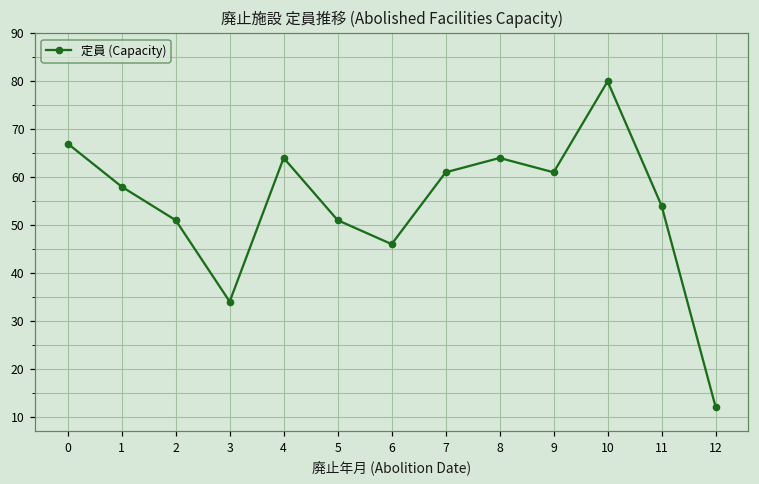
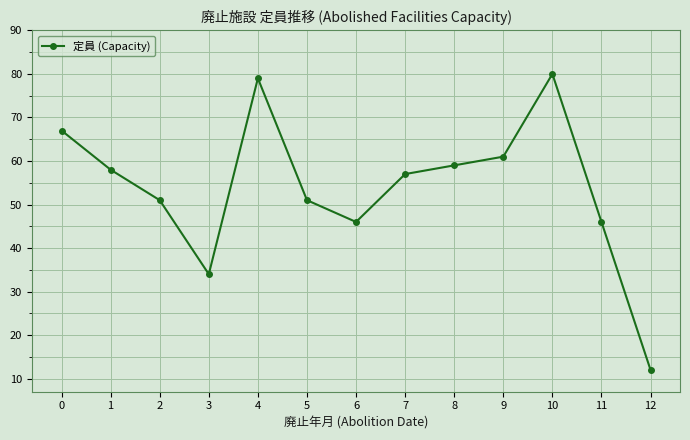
  {
    "0": 67,
    "1": 58,
    "2": 51,
    "3": 34,
-   "4": 64,
+   "4": 79,
    "5": 51,
    "6": 46,
-   "7": 61,
-   "8": 64,
+   "7": 57,
+   "8": 59,
    "9": 61,
    "10": 80,
-   "11": 54,
+   "11": 46,
    "12": 12
  }
